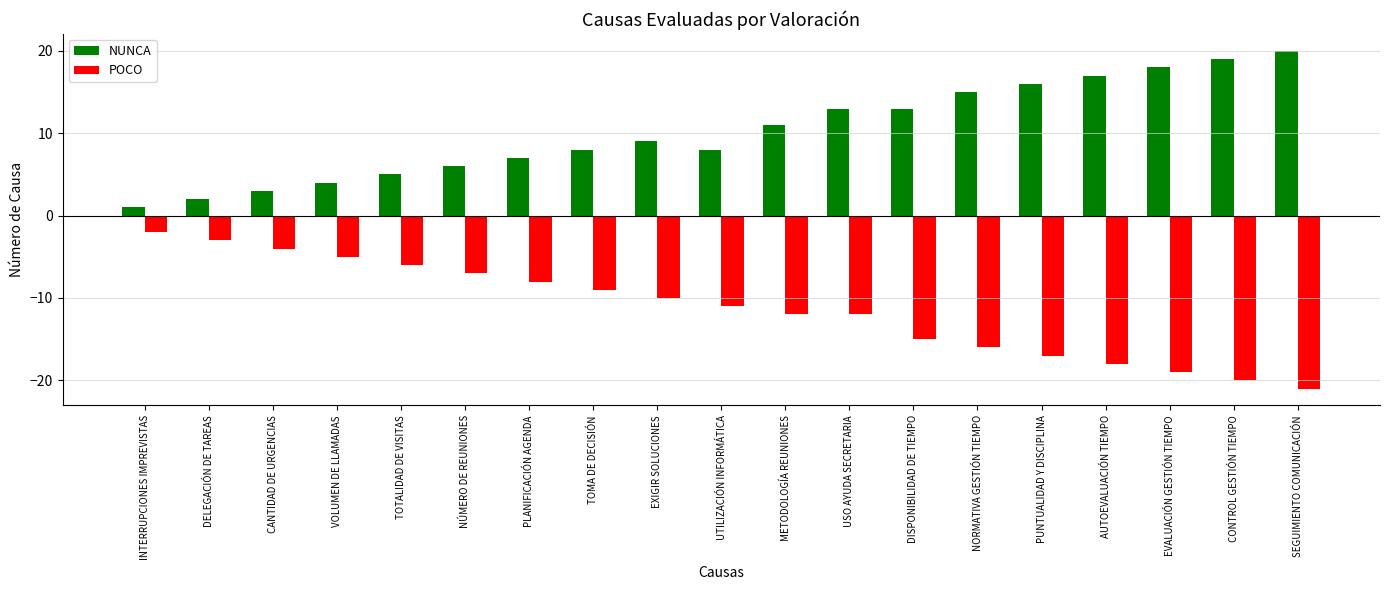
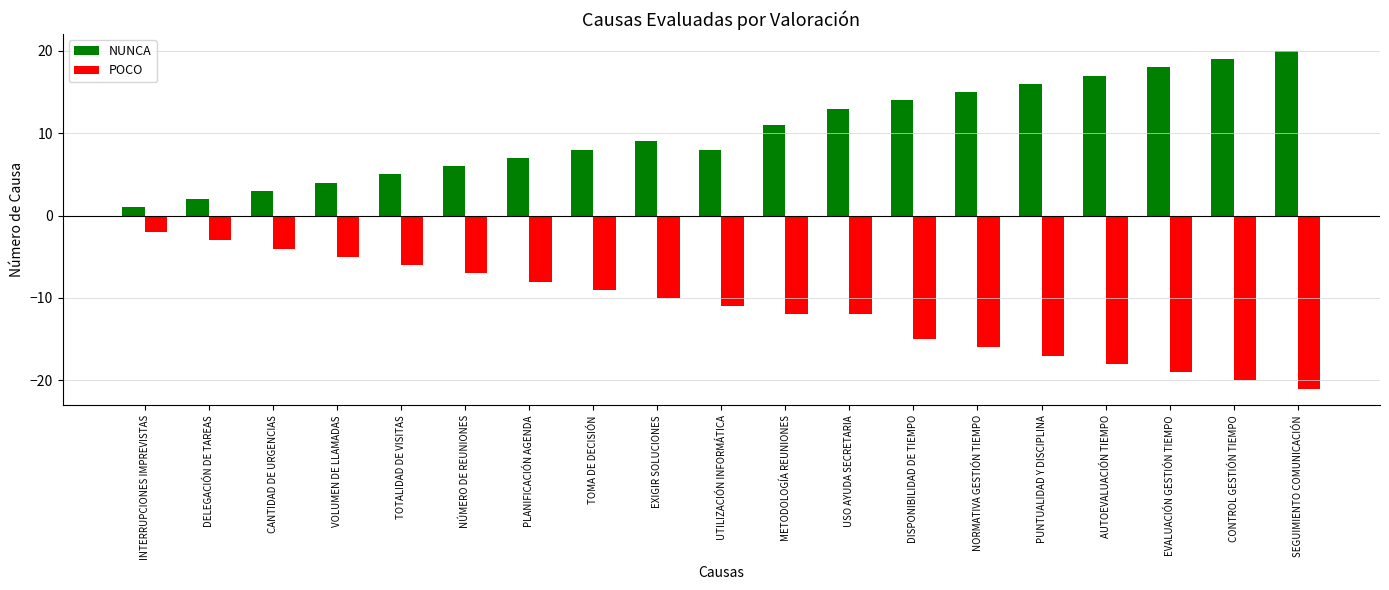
  {
    "NUNCA": {
      "INTERRUPCIONES IMPREVISTAS": 1,
      "DELEGACIÓN DE TAREAS": 2,
      "CANTIDAD DE URGENCIAS": 3,
      "VOLUMEN DE LLAMADAS": 4,
      "TOTALIDAD DE VISITAS": 5,
      "NÚMERO DE REUNIONES": 6,
      "PLANIFICACIÓN AGENDA": 7,
      "TOMA DE DECISIÓN": 8,
      "EXIGIR SOLUCIONES": 9,
      "UTILIZACIÓN INFORMÁTICA": 8,
      "METODOLOGÍA REUNIONES": 11,
      "USO AYUDA SECRETARIA": 13,
-     "DISPONIBILIDAD DE TIEMPO": 13,
+     "DISPONIBILIDAD DE TIEMPO": 14,
      "NORMATIVA GESTIÓN TIEMPO": 15,
      "PUNTUALIDAD Y DISCIPLINA": 16,
      "AUTOEVALUACIÓN TIEMPO": 17,
      "EVALUACIÓN GESTIÓN TIEMPO": 18,
      "CONTROL GESTIÓN TIEMPO": 19,
      "SEGUIMIENTO COMUNICACIÓN": 20
    },
    "POCO": {
      "INTERRUPCIONES IMPREVISTAS": -2,
      "DELEGACIÓN DE TAREAS": -3,
      "CANTIDAD DE URGENCIAS": -4,
      "VOLUMEN DE LLAMADAS": -5,
      "TOTALIDAD DE VISITAS": -6,
      "NÚMERO DE REUNIONES": -7,
      "PLANIFICACIÓN AGENDA": -8,
      "TOMA DE DECISIÓN": -9,
      "EXIGIR SOLUCIONES": -10,
      "UTILIZACIÓN INFORMÁTICA": -11,
      "METODOLOGÍA REUNIONES": -12,
      "USO AYUDA SECRETARIA": -12,
      "DISPONIBILIDAD DE TIEMPO": -15,
      "NORMATIVA GESTIÓN TIEMPO": -16,
      "PUNTUALIDAD Y DISCIPLINA": -17,
      "AUTOEVALUACIÓN TIEMPO": -18,
      "EVALUACIÓN GESTIÓN TIEMPO": -19,
      "CONTROL GESTIÓN TIEMPO": -20,
      "SEGUIMIENTO COMUNICACIÓN": -21
    }
  }
